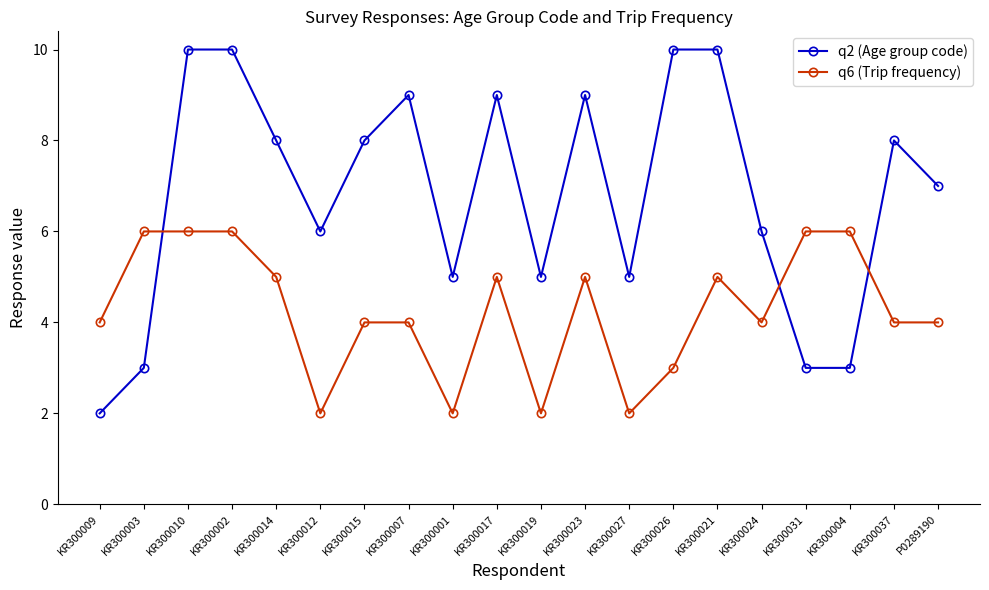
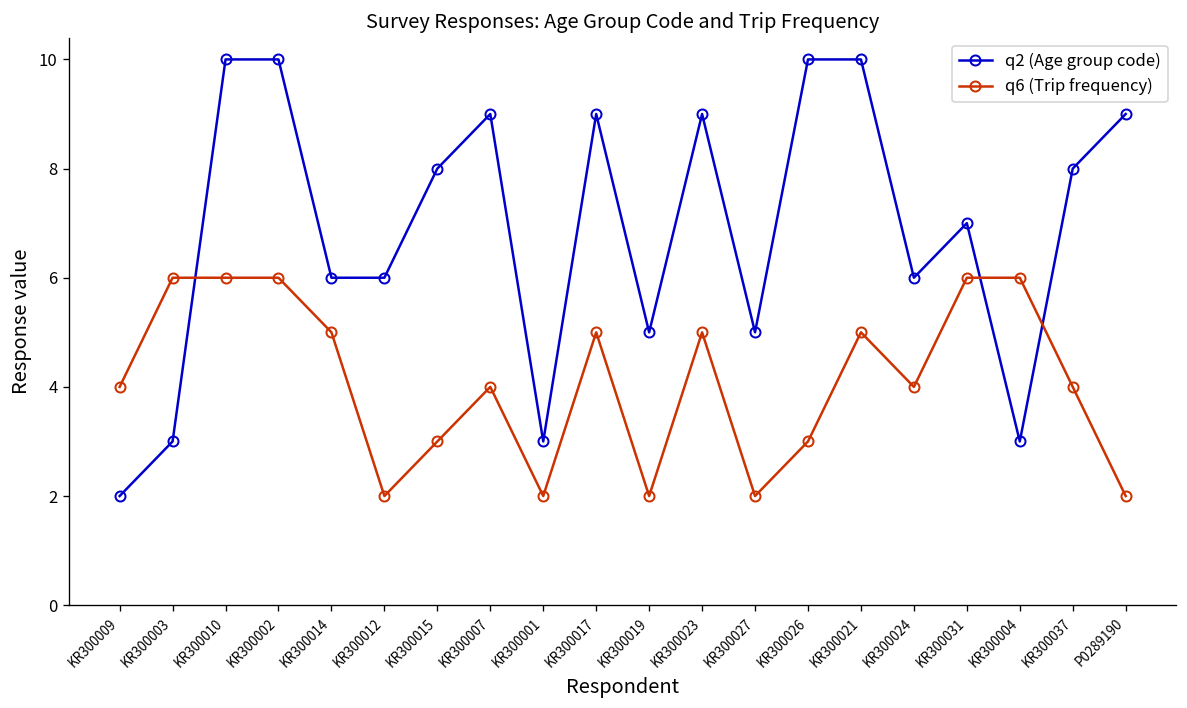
  {
    "q2 (Age group code)": {
      "KR300009": 2,
      "KR300003": 3,
      "KR300010": 10,
      "KR300002": 10,
-     "KR300014": 8,
+     "KR300014": 6,
      "KR300012": 6,
      "KR300015": 8,
      "KR300007": 9,
-     "KR300001": 5,
+     "KR300001": 3,
      "KR300017": 9,
      "KR300019": 5,
      "KR300023": 9,
      "KR300027": 5,
      "KR300026": 10,
      "KR300021": 10,
      "KR300024": 6,
-     "KR300031": 3,
+     "KR300031": 7,
      "KR300004": 3,
      "KR300037": 8,
-     "P0289190": 7
+     "P0289190": 9
    },
    "q6 (Trip frequency)": {
      "KR300009": 4,
      "KR300003": 6,
      "KR300010": 6,
      "KR300002": 6,
      "KR300014": 5,
      "KR300012": 2,
-     "KR300015": 4,
+     "KR300015": 3,
      "KR300007": 4,
      "KR300001": 2,
      "KR300017": 5,
      "KR300019": 2,
      "KR300023": 5,
      "KR300027": 2,
      "KR300026": 3,
      "KR300021": 5,
      "KR300024": 4,
      "KR300031": 6,
      "KR300004": 6,
      "KR300037": 4,
-     "P0289190": 4
+     "P0289190": 2
    }
  }
